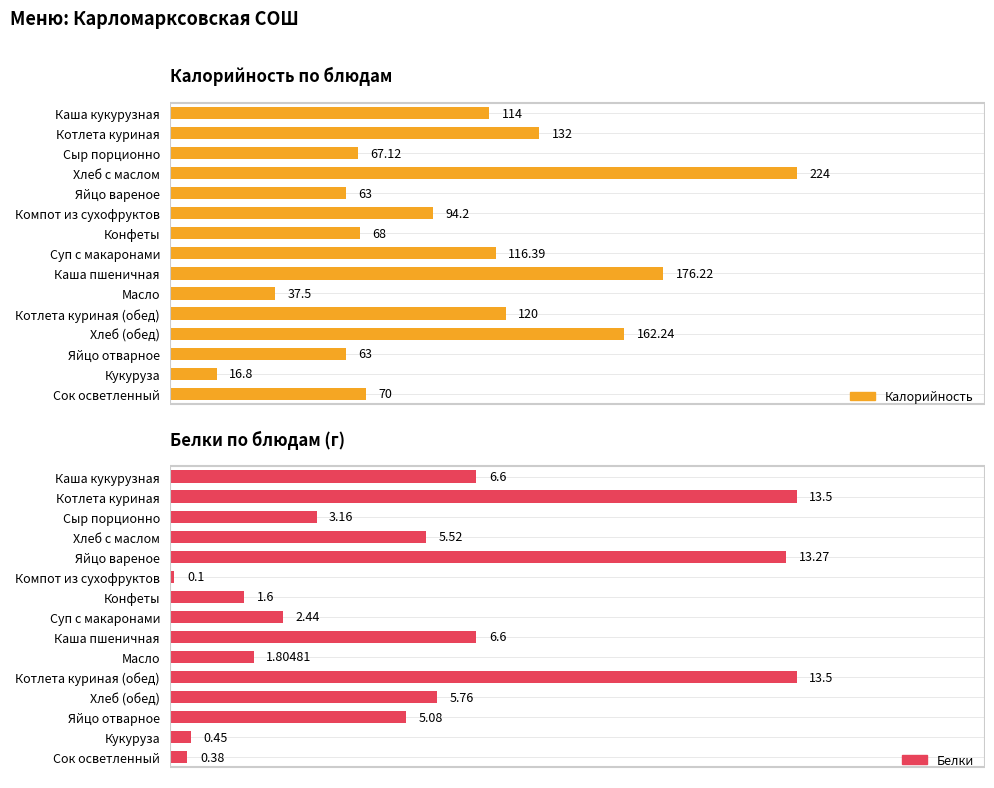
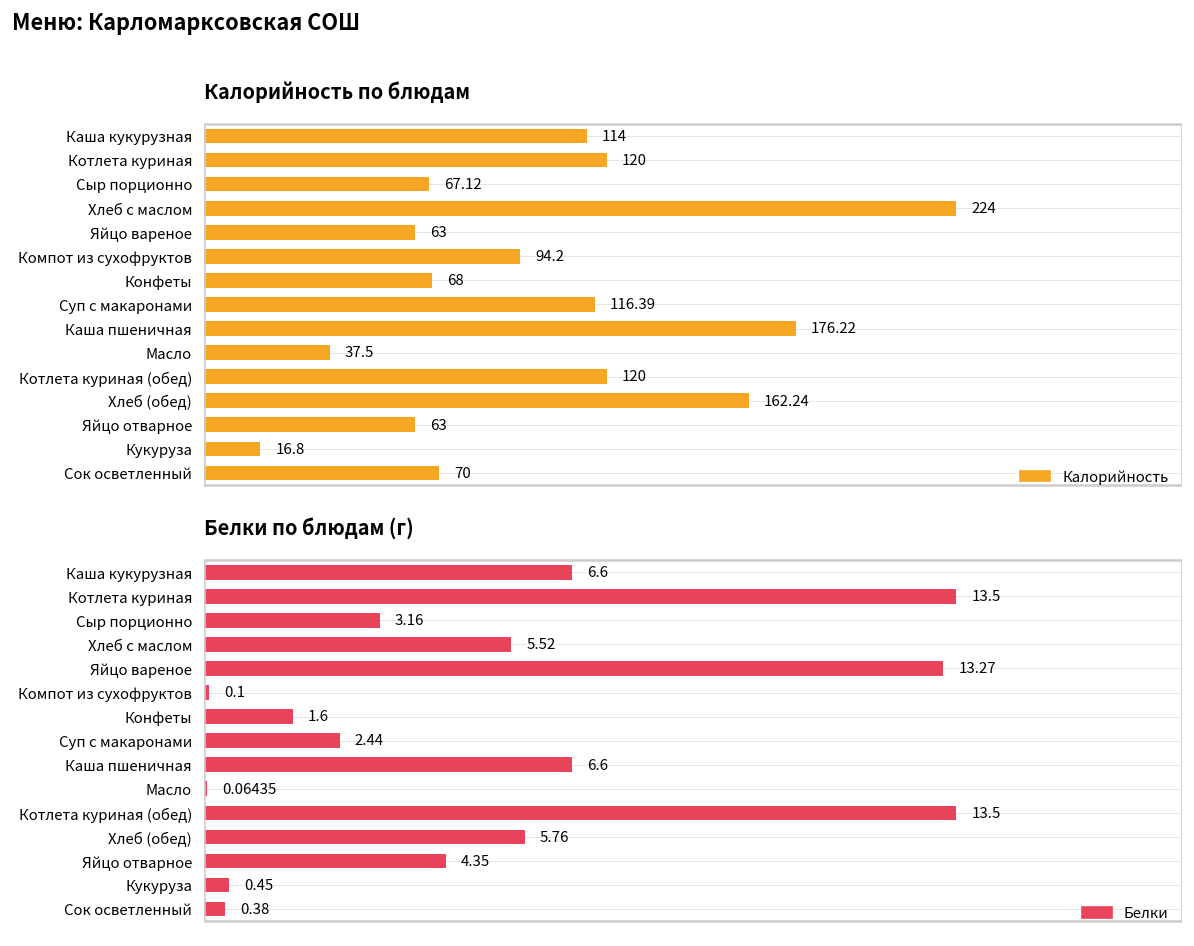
  {
    "Калорийность по блюдам": {
      "Каша кукурузная": 114,
-     "Котлета куриная": 132,
+     "Котлета куриная": 120,
      "Сыр порционно": 67.12,
      "Хлеб с маслом": 224,
      "Яйцо вареное": 63,
      "Компот из сухофруктов": 94.2,
      "Конфеты": 68,
      "Суп с макаронами": 116.39,
      "Каша пшеничная": 176.22,
      "Масло": 37.5,
      "Котлета куриная (обед)": 120,
      "Хлеб (обед)": 162.24,
      "Яйцо отварное": 63,
      "Кукуруза": 16.8,
      "Сок осветленный": 70
    },
    "Белки по блюдам (г)": {
      "Каша кукурузная": 6.6,
      "Котлета куриная": 13.5,
      "Сыр порционно": 3.16,
      "Хлеб с маслом": 5.52,
      "Яйцо вареное": 13.27,
      "Компот из сухофруктов": 0.1,
      "Конфеты": 1.6,
      "Суп с макаронами": 2.44,
      "Каша пшеничная": 6.6,
-     "Масло": 1.80481,
+     "Масло": 0.06435,
      "Котлета куриная (обед)": 13.5,
      "Хлеб (обед)": 5.76,
-     "Яйцо отварное": 5.08,
+     "Яйцо отварное": 4.35,
      "Кукуруза": 0.45,
      "Сок осветленный": 0.38
    }
  }
